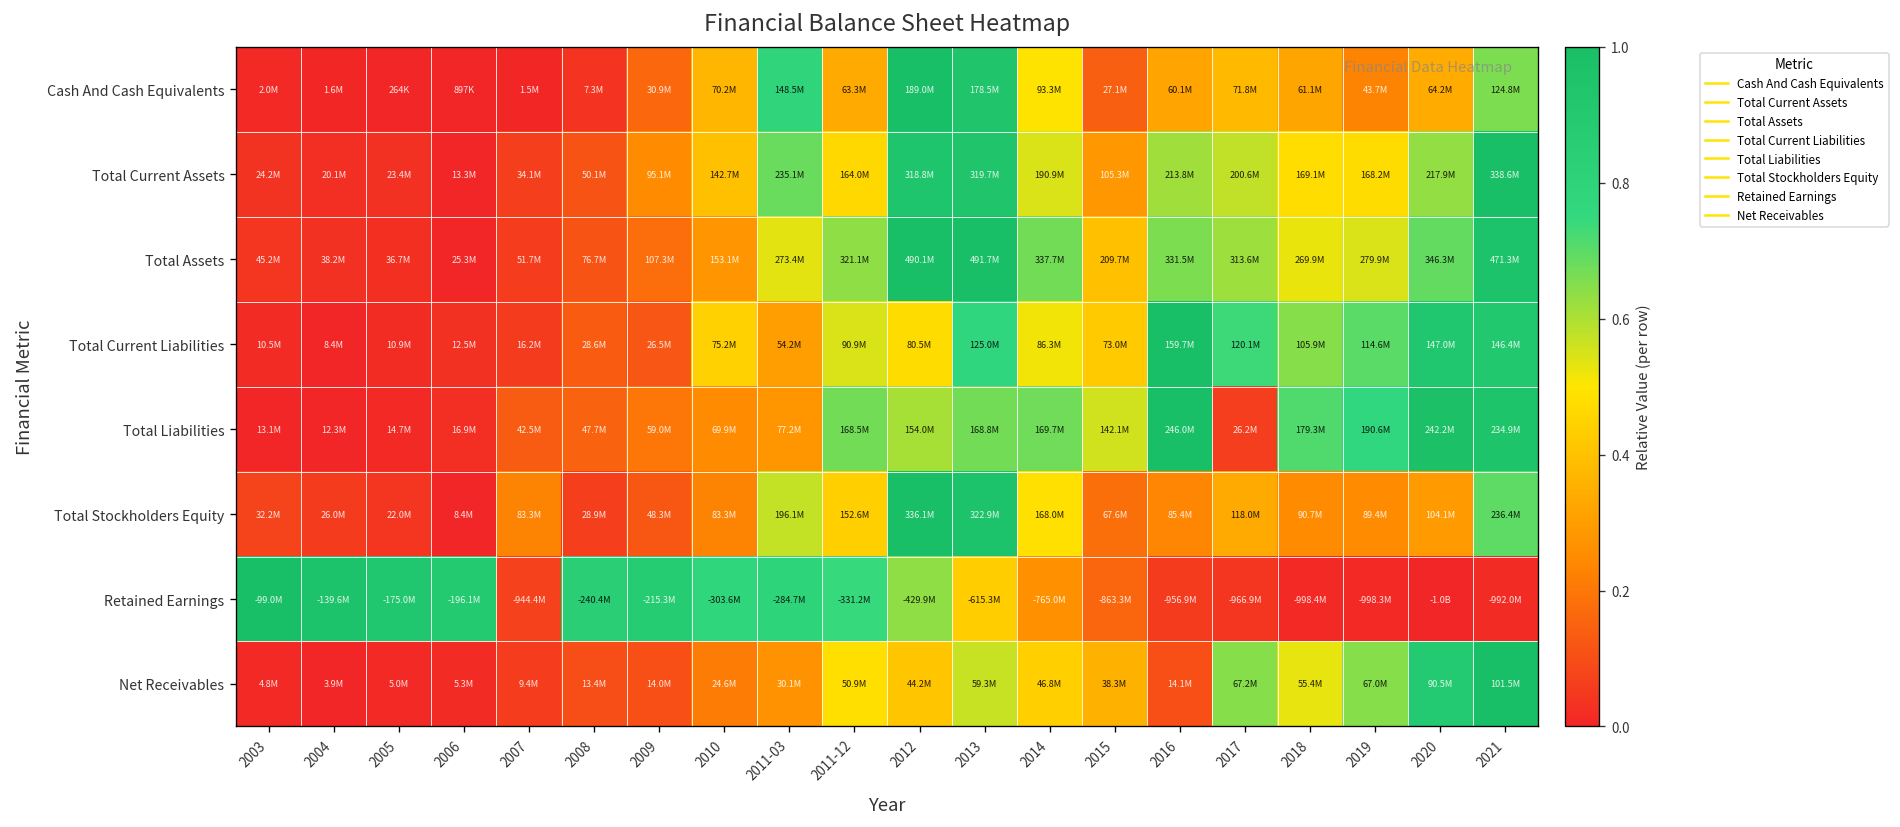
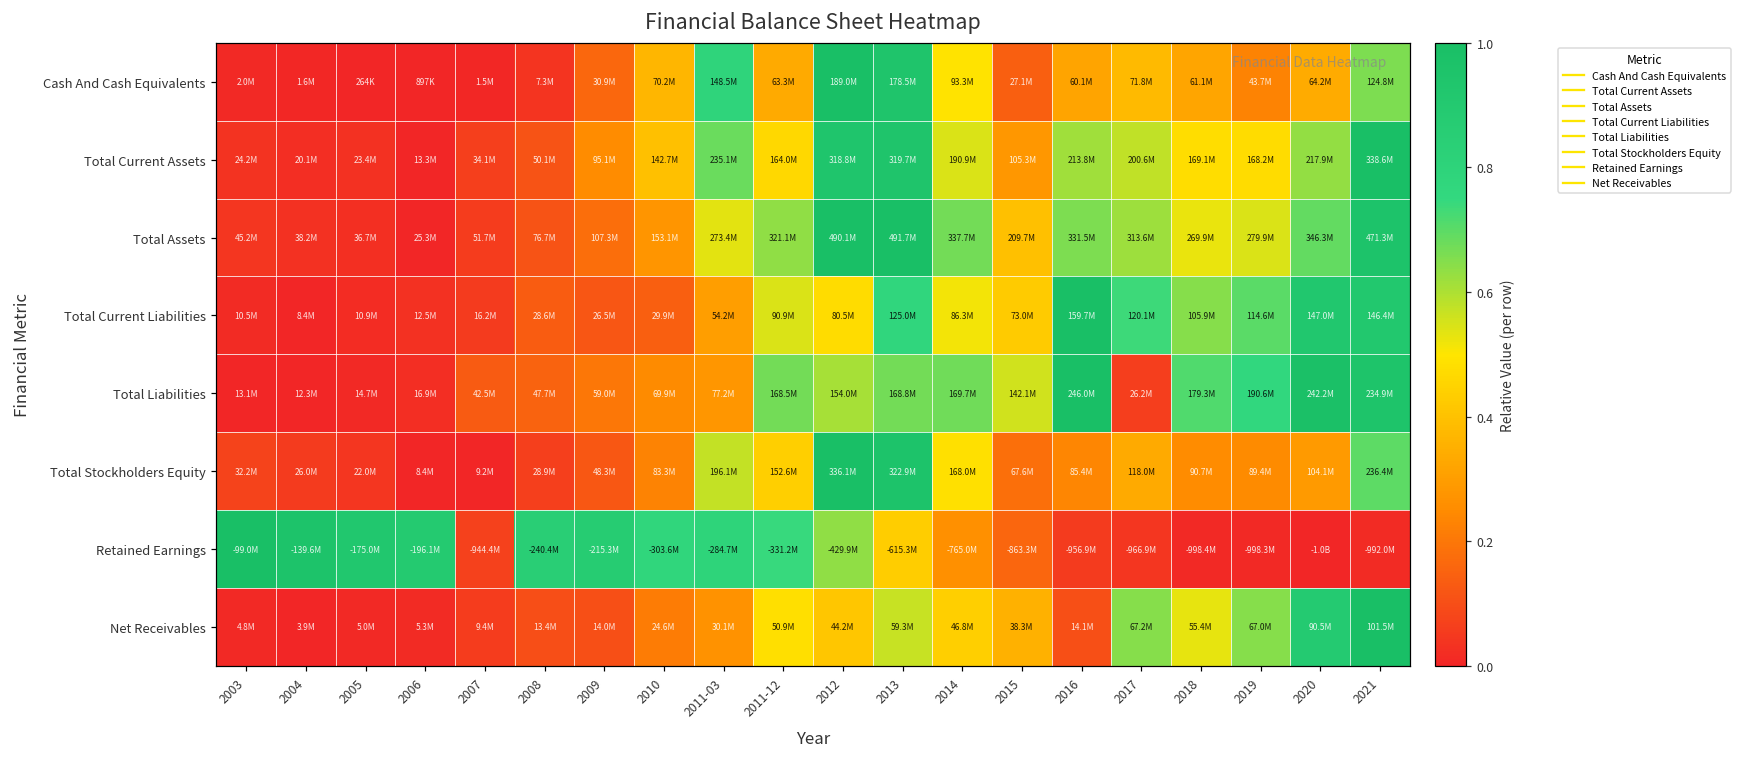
  {
    "Cash And Cash Equivalents": {
      "2003": "2.0M",
      "2004": "1.6M",
      "2005": "264K",
      "2006": "897K",
      "2007": "1.5M",
      "2008": "7.3M",
      "2009": "30.9M",
      "2010": "70.2M",
      "2011-03": "148.5M",
      "2011-12": "63.3M",
      "2012": "189.0M",
      "2013": "178.5M",
      "2014": "93.3M",
      "2015": "27.1M",
      "2016": "60.1M",
      "2017": "71.8M",
      "2018": "61.1M",
      "2019": "43.7M",
      "2021": "124.8M"
    },
    "Total Current Assets": {
      "2003": "24.2M",
      "2004": "20.1M",
      "2005": "23.4M",
      "2006": "13.3M",
      "2007": "34.1M",
      "2008": "50.1M",
      "2009": "95.1M",
      "2010": "142.7M",
      "2011-03": "235.1M",
      "2011-12": "164.0M",
      "2012": "318.8M",
      "2013": "319.7M",
      "2014": "190.9M",
      "2015": "105.3M",
      "2016": "213.8M",
      "2017": "200.6M",
      "2018": "169.1M",
      "2019": "168.2M",
      "2020": "217.9M",
      "2021": "338.6M"
    },
    "Total Assets": {
      "2003": "45.2M",
      "2004": "38.2M",
      "2005": "36.7M",
      "2006": "25.3M",
      "2007": "51.7M",
      "2008": "76.7M",
      "2009": "107.3M",
      "2010": "153.1M",
      "2011-03": "273.4M",
      "2011-12": "321.1M",
      "2012": "490.1M",
      "2013": "491.7M",
      "2014": "337.7M",
      "2015": "209.7M",
      "2016": "331.5M",
      "2017": "313.6M",
      "2018": "269.9M",
      "2019": "279.9M",
      "2020": "346.3M",
      "2021": "471.3M"
    },
    "Total Current Liabilities": {
      "2003": "10.5M",
      "2004": "8.4M",
      "2005": "10.9M",
      "2006": "12.5M",
      "2007": "16.2M",
      "2008": "28.6M",
      "2009": "26.5M",
-     "2010": "75.2M",
+     "2010": "29.9M",
      "2011-03": "54.2M",
      "2011-12": "90.9M",
      "2012": "80.5M",
      "2013": "125.0M",
      "2014": "86.3M",
      "2015": "73.0M",
      "2016": "159.7M",
      "2017": "120.1M",
      "2018": "105.9M",
      "2019": "114.6M",
      "2020": "147.0M",
      "2021": "146.4M"
    },
    "Total Liabilities": {
      "2003": "13.1M",
      "2004": "12.3M",
      "2005": "14.7M",
      "2006": "16.9M",
      "2007": "42.5M",
      "2008": "47.7M",
      "2009": "59.0M",
      "2010": "69.9M",
      "2011-03": "77.2M",
      "2011-12": "168.5M",
      "2012": "154.0M",
      "2013": "168.8M",
      "2014": "169.7M",
      "2015": "142.1M",
      "2016": "246.0M",
      "2017": "26.2M",
      "2018": "179.3M",
      "2019": "190.6M",
      "2020": "242.2M",
      "2021": "234.9M"
    },
    "Total Stockholders Equity": {
      "2003": "32.2M",
      "2004": "26.0M",
      "2005": "22.0M",
      "2006": "8.4M",
-     "2007": "83.3M",
+     "2007": "9.2M",
      "2008": "28.9M",
      "2009": "48.3M",
      "2010": "83.3M",
      "2011-03": "196.1M",
      "2011-12": "152.6M",
      "2012": "336.1M",
      "2013": "322.9M",
      "2014": "168.0M",
      "2015": "67.6M",
      "2016": "85.4M",
      "2017": "118.0M",
      "2018": "90.7M",
      "2019": "89.4M",
      "2020": "104.1M",
      "2021": "236.4M"
    },
    "Retained Earnings": {
      "2003": "-99.0M",
      "2004": "-139.6M",
      "2005": "-175.0M",
      "2006": "-196.1M",
      "2007": "-944.4M",
      "2008": "-240.4M",
      "2009": "-215.3M",
      "2010": "-303.6M",
      "2011-03": "-284.7M",
      "2011-12": "-331.2M",
      "2012": "-429.9M",
      "2013": "-615.3M",
      "2014": "-765.0M",
      "2015": "-863.3M",
      "2016": "-956.9M",
      "2017": "-966.9M",
      "2018": "-998.4M",
      "2019": "-998.3M",
      "2020": "-1.0B",
      "2021": "-992.0M"
    },
    "Net Receivables": {
      "2003": "4.8M",
      "2004": "3.9M",
      "2005": "5.0M",
      "2006": "5.3M",
      "2007": "9.4M",
      "2008": "13.4M",
      "2009": "14.0M",
      "2010": "24.6M",
      "2011-03": "30.1M",
      "2011-12": "50.9M",
      "2012": "44.2M",
      "2013": "59.3M",
      "2014": "46.8M",
      "2015": "38.3M",
      "2016": "14.1M",
      "2017": "67.2M",
      "2018": "55.4M",
      "2019": "67.0M",
      "2020": "90.5M",
      "2021": "101.5M"
    }
  }
